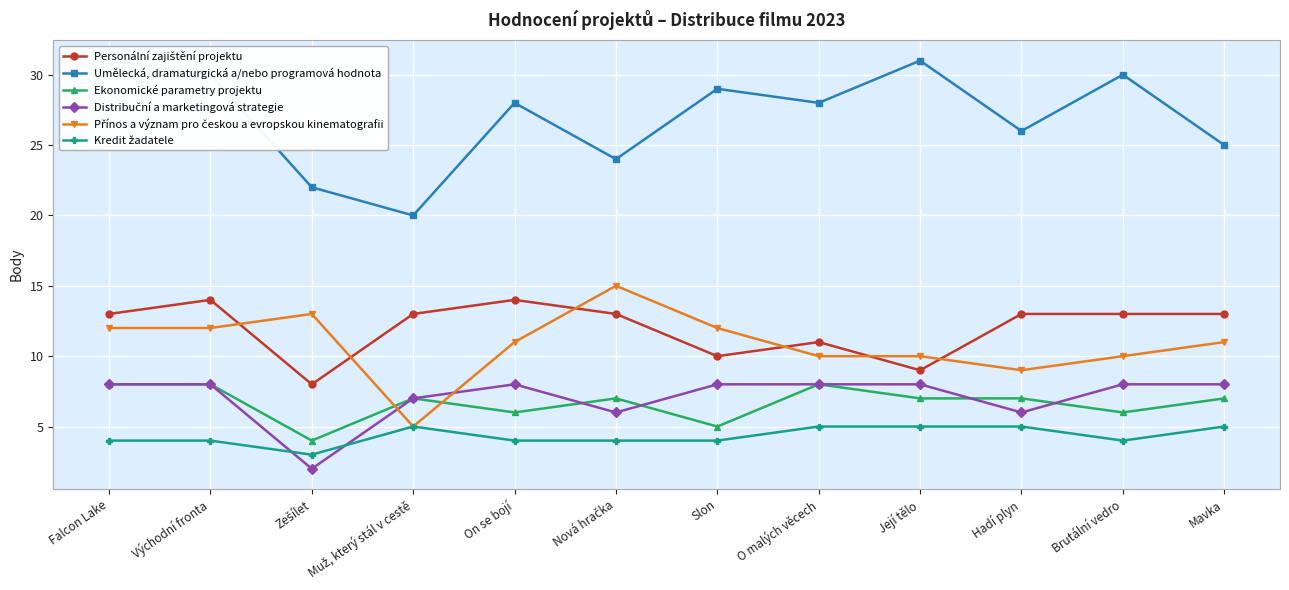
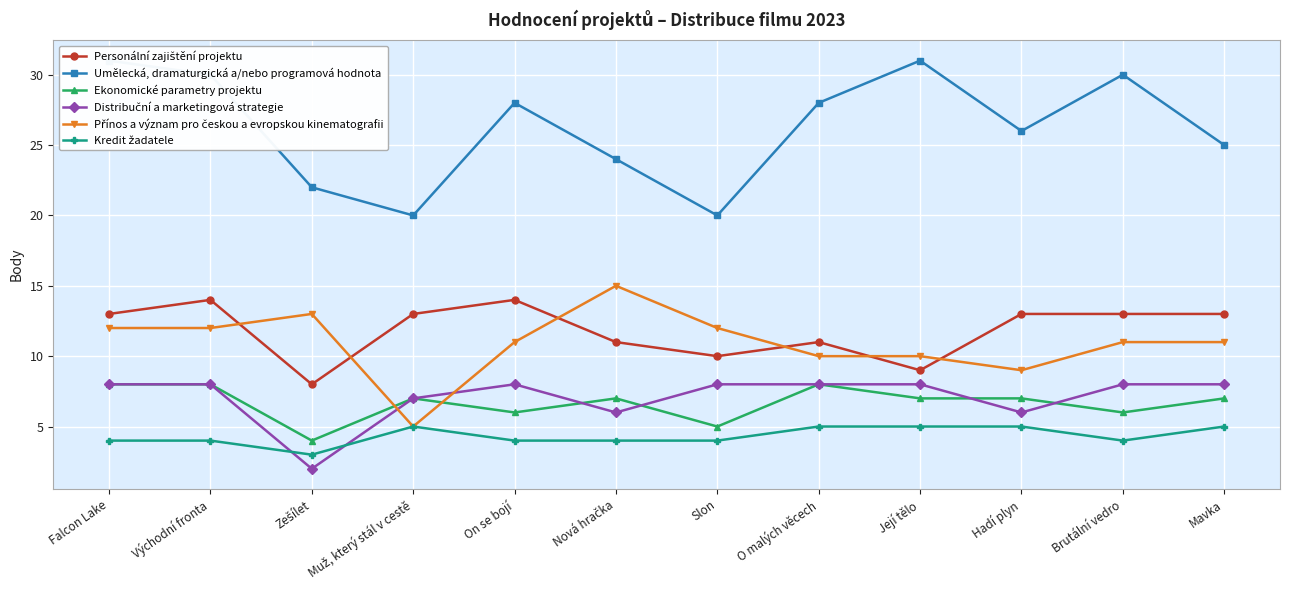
  {
    "Personální zajištění projektu": {
      "Falcon Lake": 13,
      "Východní fronta": 14,
      "Zešílet": 8,
      "Muž, který stál v cestě": 13,
      "On se bojí": 14,
-     "Nová hračka": 13,
+     "Nová hračka": 11,
      "Slon": 10,
      "O malých věcech": 11,
      "Její tělo": 9,
      "Hadí plyn": 13,
      "Brutální vedro": 13,
      "Mavka": 13
    },
    "Umělecká, dramaturgická a/nebo programová hodnota": {
      "Zešílet": 22,
      "Muž, který stál v cestě": 20,
      "On se bojí": 28,
      "Nová hračka": 24,
-     "Slon": 29,
+     "Slon": 20,
      "O malých věcech": 28,
      "Její tělo": 31,
      "Hadí plyn": 26,
      "Brutální vedro": 30,
      "Mavka": 25
    },
    "Distribuční a marketingová strategie": {
      "Zešílet": 2,
      "On se bojí": 8,
      "Nová hračka": 6,
      "Slon": 8,
      "Její tělo": 8,
      "Hadí plyn": 6,
      "Brutální vedro": 8,
      "Mavka": 8
    },
    "Přínos a význam pro českou a evropskou kinematografii": {
      "Falcon Lake": 12,
      "Východní fronta": 12,
      "Zešílet": 13,
      "On se bojí": 11,
      "Nová hračka": 15,
      "Slon": 12,
      "O malých věcech": 10,
      "Její tělo": 10,
      "Hadí plyn": 9,
-     "Brutální vedro": 10,
+     "Brutální vedro": 11,
      "Mavka": 11
    }
  }
